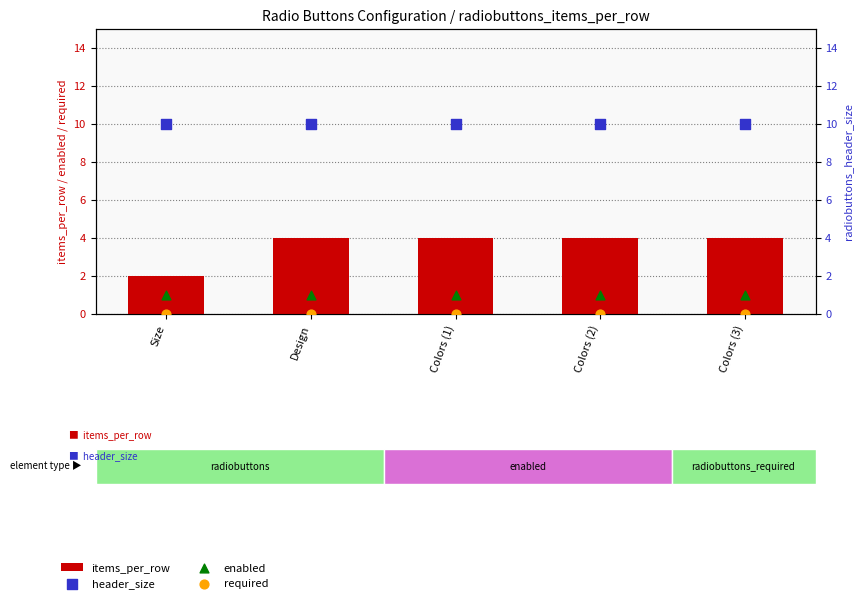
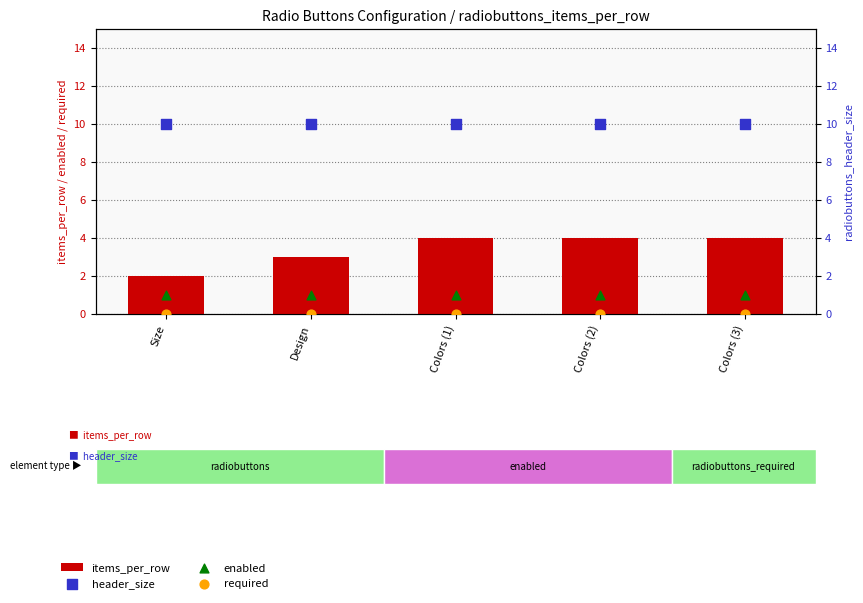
  {
    "items_per_row": {
      "Size": 2,
-     "Design": 4,
+     "Design": 3,
      "Colors (1)": 4,
      "Colors (2)": 4,
      "Colors (3)": 4
    }
  }
